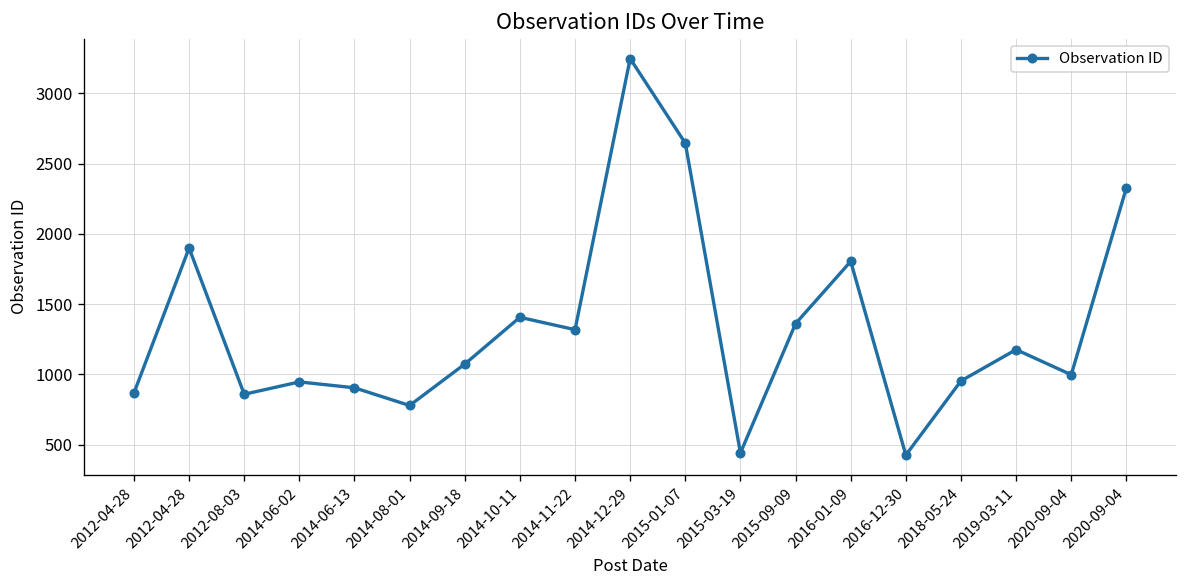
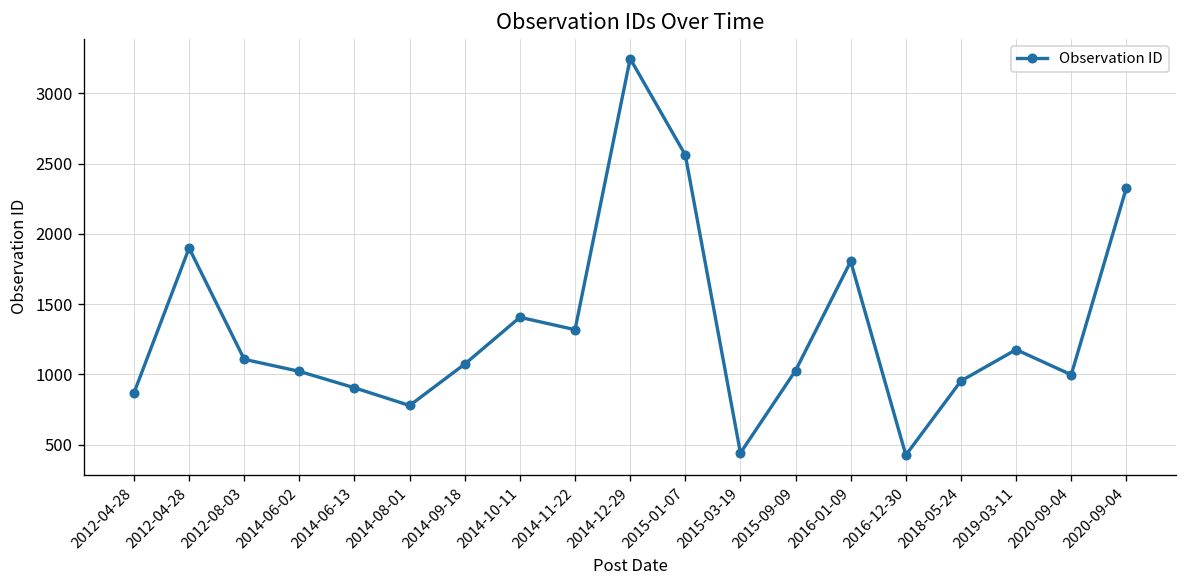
  {
-   "2012-08-03": 860,
-   "2014-06-02": 950,
+   "2012-08-03": 1110,
+   "2014-06-02": 1020,
    "2014-06-13": 900,
    "2014-08-01": 780,
    "2014-09-18": 1070,
    "2014-10-11": 1410,
    "2014-11-22": 1320,
    "2014-12-29": 3250,
-   "2015-01-07": 2650,
+   "2015-01-07": 2560,
    "2015-03-19": 440,
-   "2015-09-09": 1360,
+   "2015-09-09": 1030,
    "2016-01-09": 1800,
    "2016-12-30": 430,
    "2018-05-24": 950,
    "2019-03-11": 1180
  }
